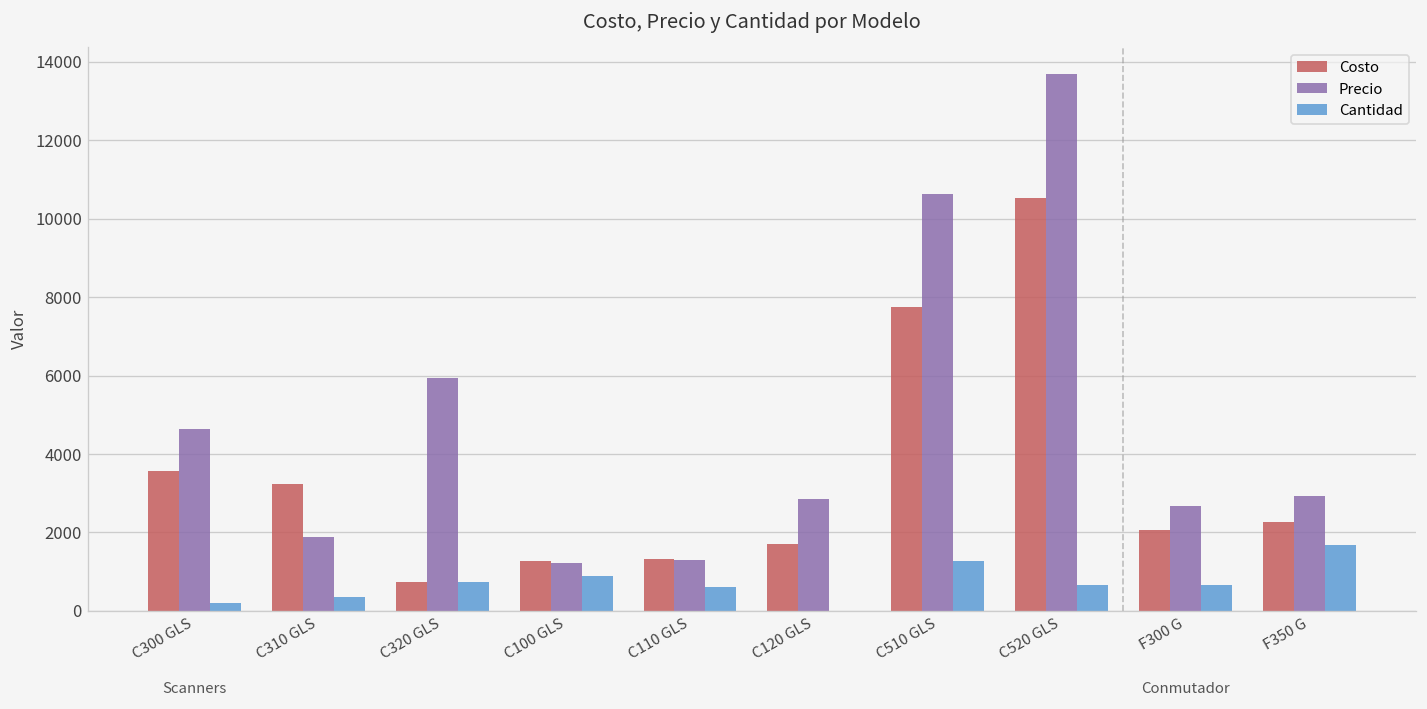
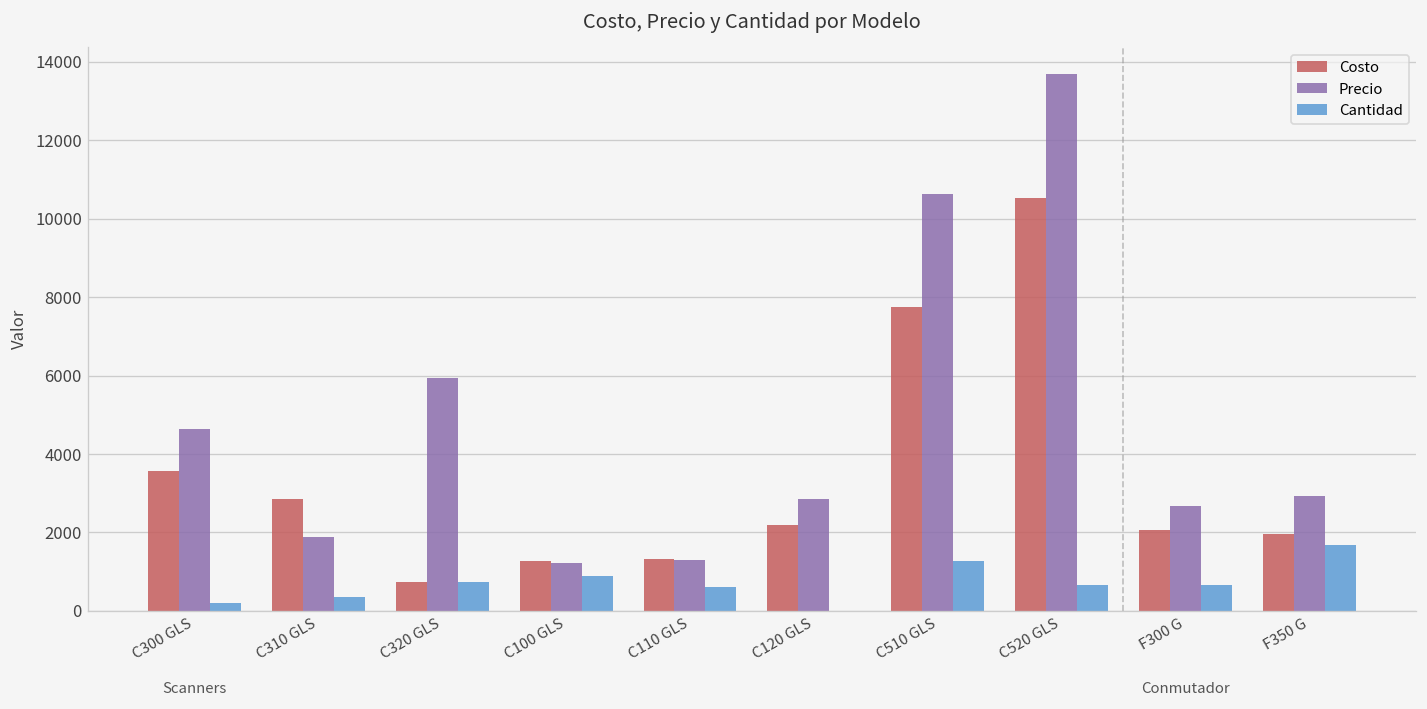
  {
    "Costo": {
      "C300 GLS": 3600,
-     "C310 GLS": 3200,
+     "C310 GLS": 2900,
      "C320 GLS": 700,
      "C100 GLS": 1300,
      "C110 GLS": 1300,
-     "C120 GLS": 1700,
+     "C120 GLS": 2200,
      "C510 GLS": 7800,
      "C520 GLS": 10500,
      "F300 G": 2100,
-     "F350 G": 2300
+     "F350 G": 1900
    },
    "Precio": {
      "C300 GLS": 4600,
      "C310 GLS": 1900,
      "C320 GLS": 5900,
      "C100 GLS": 1200,
      "C110 GLS": 1300,
      "C120 GLS": 2800,
      "C510 GLS": 10600,
      "C520 GLS": 13700,
      "F300 G": 2700,
      "F350 G": 2900
    },
    "Cantidad": {
      "C300 GLS": 200,
      "C310 GLS": 300,
      "C320 GLS": 700,
      "C100 GLS": 900,
      "C110 GLS": 600,
      "C510 GLS": 1300,
      "C520 GLS": 700,
      "F300 G": 700,
      "F350 G": 1700
    }
  }
